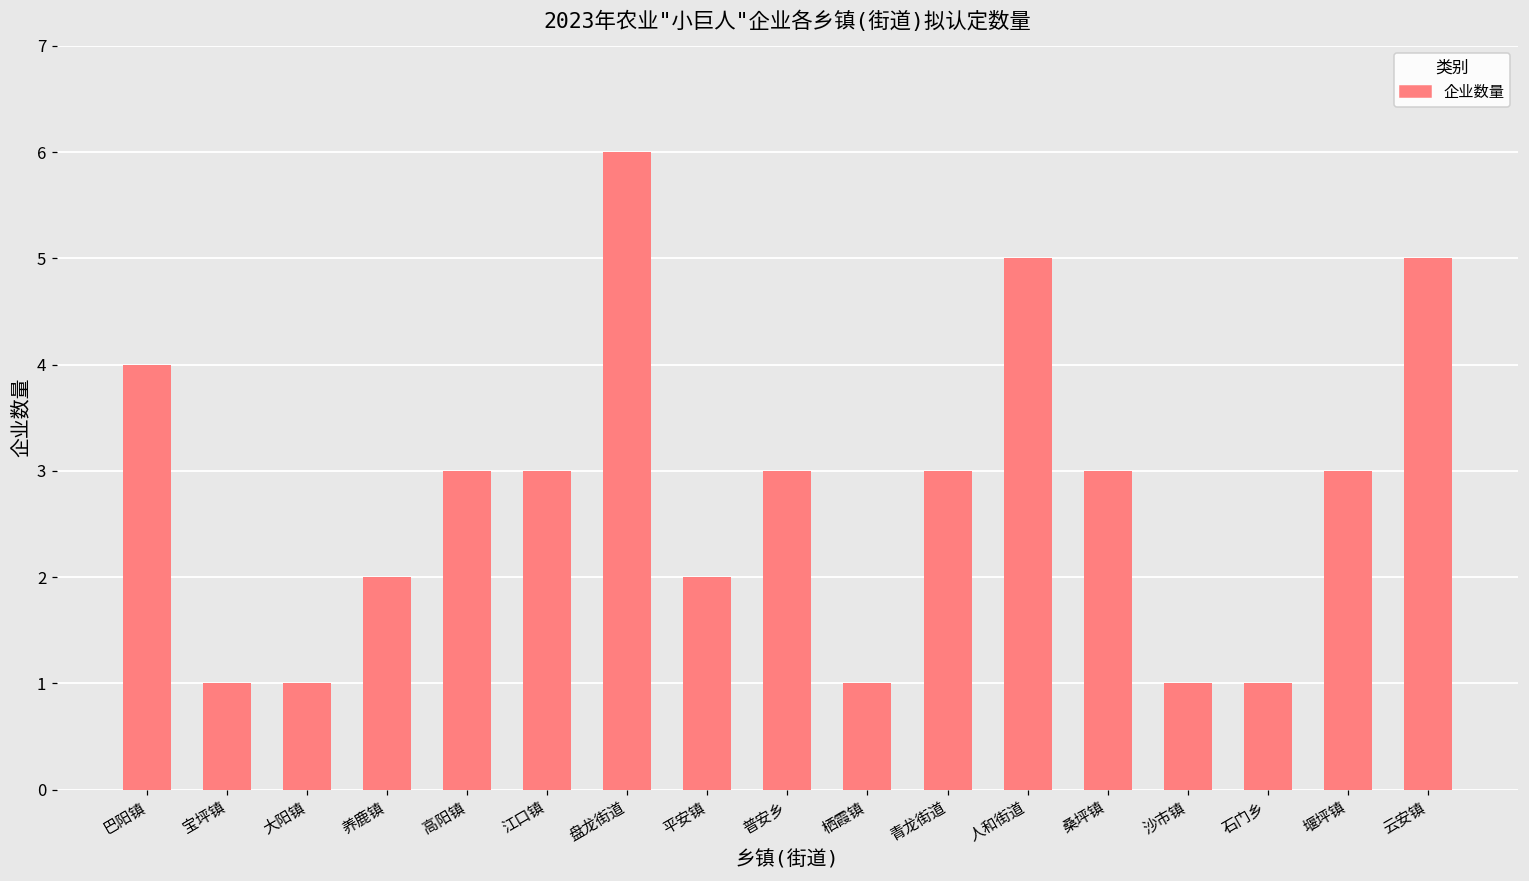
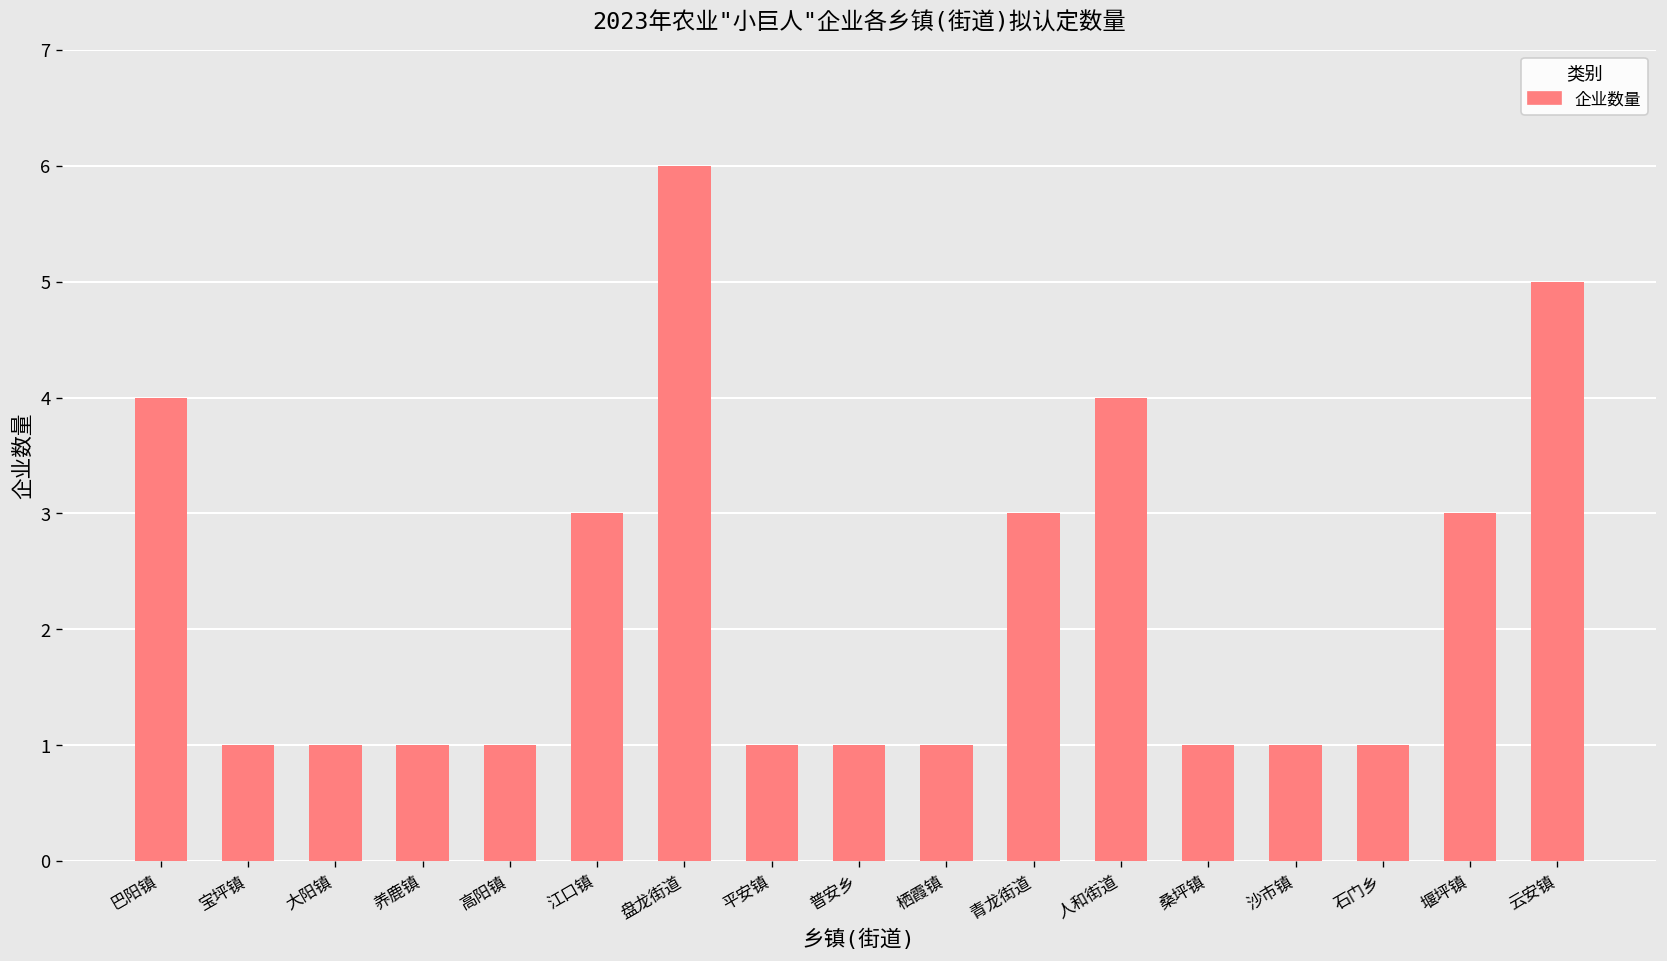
  {
    "巴阳镇": 4,
    "宝坪镇": 1,
    "大阳镇": 1,
-   "养鹿镇": 2,
-   "高阳镇": 3,
+   "养鹿镇": 1,
+   "高阳镇": 1,
    "江口镇": 3,
    "盘龙街道": 6,
-   "平安镇": 2,
-   "普安乡": 3,
+   "平安镇": 1,
+   "普安乡": 1,
    "栖霞镇": 1,
    "青龙街道": 3,
-   "人和街道": 5,
-   "桑坪镇": 3,
+   "人和街道": 4,
+   "桑坪镇": 1,
    "沙市镇": 1,
    "石门乡": 1,
    "堰坪镇": 3,
    "云安镇": 5
  }
